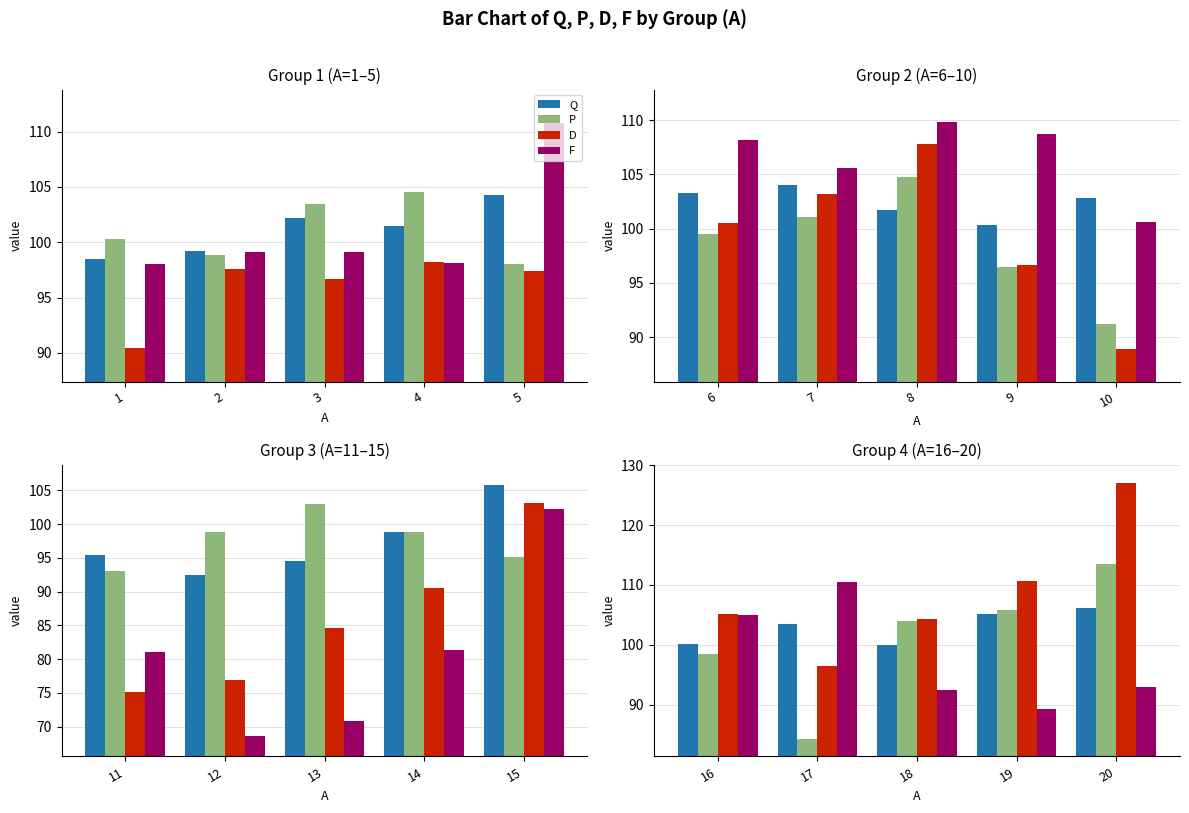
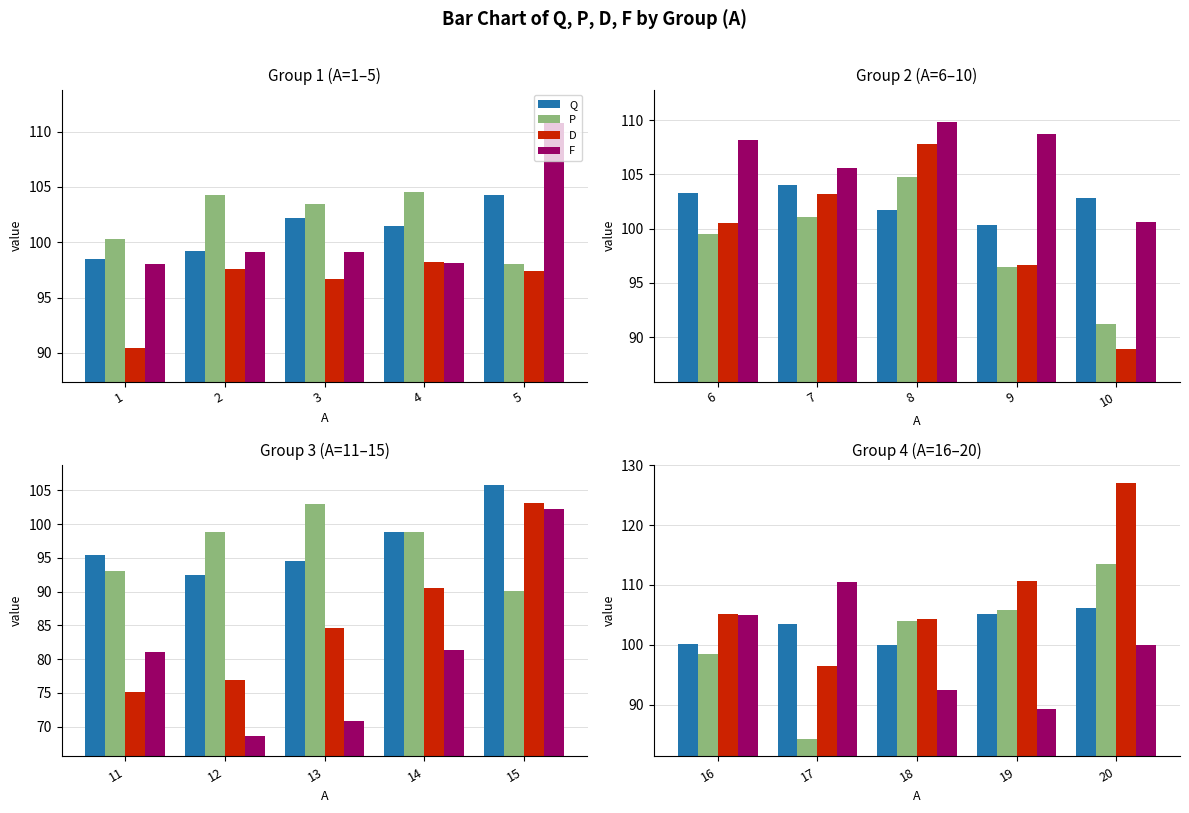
  {
    "Group 1 (A=1–5)": {
      "Q": {
        "1": 98.5,
        "2": 99.2,
        "3": 102.2,
        "4": 101.5,
        "5": 104.2
      },
      "P": {
        "1": 100.3,
-       "2": 98.9,
+       "2": 104.3,
        "3": 103.4,
        "4": 104.5,
        "5": 98.0
      },
      "D": {
        "1": 90.4,
        "2": 97.6,
        "3": 96.7,
        "4": 98.2,
        "5": 97.4
      },
      "F": {
        "1": 98.0,
        "2": 99.1,
        "3": 99.1,
        "4": 98.1
      }
    },
    "Group 2 (A=6–10)": {
      "Q": {
        "6": 103.2,
        "7": 104.0,
        "8": 101.7,
        "9": 100.4,
        "10": 102.8
      },
      "P": {
        "6": 99.5,
        "7": 101.1,
        "8": 104.8,
        "9": 96.4,
        "10": 91.2
      },
      "D": {
        "6": 100.5,
        "7": 103.2,
        "8": 107.8,
        "9": 96.6,
        "10": 88.9
      },
      "F": {
        "6": 108.2,
        "7": 105.6,
        "8": 109.8,
        "9": 108.7,
        "10": 100.6
      }
    },
    "Group 3 (A=11–15)": {
      "Q": {
        "11": 95,
        "12": 92,
        "13": 95,
        "14": 99,
        "15": 106
      },
      "P": {
        "11": 93,
        "12": 99,
        "13": 103,
        "14": 99,
-       "15": 95
+       "15": 90
      },
      "D": {
        "11": 75,
        "12": 77,
        "13": 85,
        "14": 91,
        "15": 103
      },
      "F": {
        "11": 81,
        "12": 69,
        "13": 71,
        "14": 81,
        "15": 102
      }
    },
    "Group 4 (A=16–20)": {
      "Q": {
        "16": 100,
        "17": 104,
        "18": 100,
        "19": 105,
        "20": 106
      },
      "P": {
        "16": 98,
        "17": 84,
        "18": 104,
        "19": 106,
        "20": 113
      },
      "D": {
        "16": 105,
        "17": 96,
        "18": 104,
        "19": 111,
        "20": 127
      },
      "F": {
        "16": 105,
        "17": 111,
        "18": 93,
        "19": 89,
-       "20": 93
+       "20": 100
      }
    }
  }
